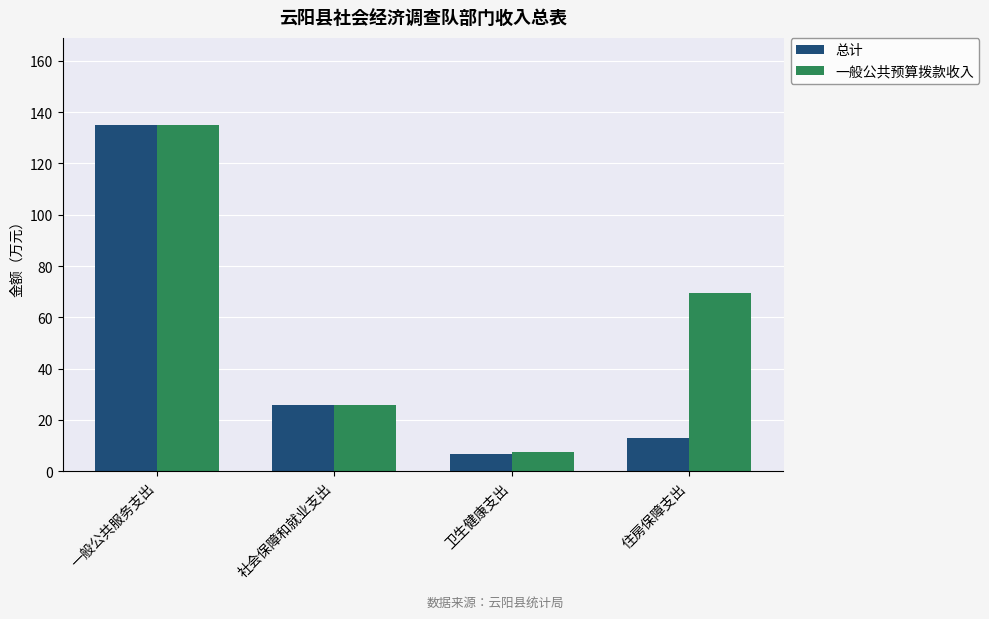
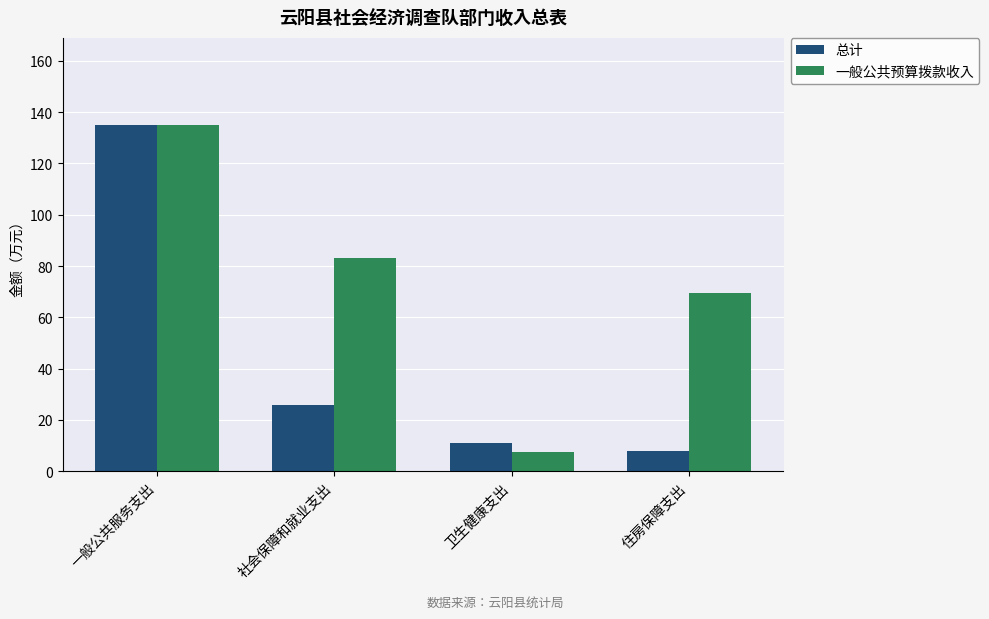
  {
    "总计": {
      "一般公共服务支出": 135,
      "社会保障和就业支出": 26,
-     "卫生健康支出": 7,
-     "住房保障支出": 13
+     "卫生健康支出": 11,
+     "住房保障支出": 8
    },
    "一般公共预算拨款收入": {
      "一般公共服务支出": 135,
-     "社会保障和就业支出": 26,
+     "社会保障和就业支出": 83,
      "卫生健康支出": 7,
      "住房保障支出": 69
    }
  }
